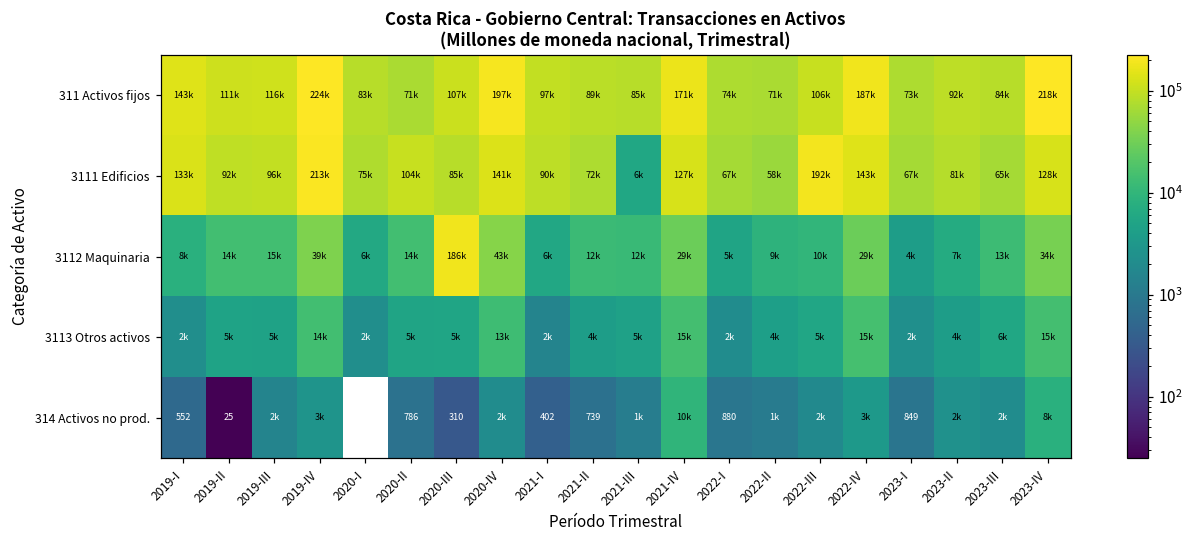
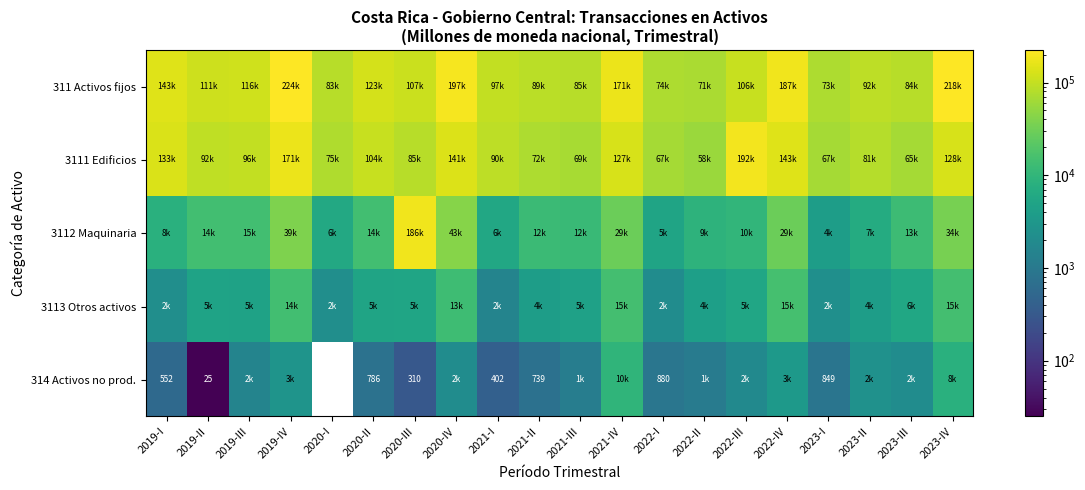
  {
    "311 Activos fijos": {
      "2019-I": "143k",
      "2019-II": "111k",
      "2019-III": "116k",
      "2019-IV": "224k",
      "2020-I": "83k",
-     "2020-II": "71k",
+     "2020-II": "123k",
      "2020-III": "107k",
      "2020-IV": "197k",
      "2021-I": "97k",
      "2021-II": "89k",
      "2021-III": "85k",
      "2021-IV": "171k",
      "2022-I": "74k",
      "2022-II": "71k",
      "2022-III": "106k",
      "2022-IV": "187k",
      "2023-I": "73k",
      "2023-II": "92k",
      "2023-III": "84k",
      "2023-IV": "218k"
    },
    "3111 Edificios": {
      "2019-I": "133k",
      "2019-II": "92k",
      "2019-III": "96k",
-     "2019-IV": "213k",
+     "2019-IV": "171k",
      "2020-I": "75k",
      "2020-II": "104k",
      "2020-III": "85k",
      "2020-IV": "141k",
      "2021-I": "90k",
      "2021-II": "72k",
-     "2021-III": "6k",
+     "2021-III": "69k",
      "2021-IV": "127k",
      "2022-I": "67k",
      "2022-II": "58k",
      "2022-III": "192k",
      "2022-IV": "143k",
      "2023-I": "67k",
      "2023-II": "81k",
      "2023-III": "65k",
      "2023-IV": "128k"
    },
    "3112 Maquinaria": {
      "2019-I": "8k",
      "2019-II": "14k",
      "2019-III": "15k",
      "2019-IV": "39k",
      "2020-I": "6k",
      "2020-II": "14k",
      "2020-III": "186k",
      "2020-IV": "43k",
      "2021-I": "6k",
      "2021-II": "12k",
      "2021-III": "12k",
      "2021-IV": "29k",
      "2022-I": "5k",
      "2022-II": "9k",
      "2022-III": "10k",
      "2022-IV": "29k",
      "2023-I": "4k",
      "2023-II": "7k",
      "2023-III": "13k",
      "2023-IV": "34k"
    },
    "3113 Otros activos": {
      "2019-I": "2k",
      "2019-II": "5k",
      "2019-III": "5k",
      "2019-IV": "14k",
      "2020-I": "2k",
      "2020-II": "5k",
      "2020-III": "5k",
      "2020-IV": "13k",
      "2021-I": "2k",
      "2021-II": "4k",
      "2021-III": "5k",
      "2021-IV": "15k",
      "2022-I": "2k",
      "2022-II": "4k",
      "2022-III": "5k",
      "2022-IV": "15k",
      "2023-I": "2k",
      "2023-II": "4k",
      "2023-III": "6k",
      "2023-IV": "15k"
    },
    "314 Activos no prod.": {
      "2019-I": "552",
      "2019-II": "25",
      "2019-III": "2k",
      "2019-IV": "3k",
      "2020-II": "786",
      "2020-III": "310",
      "2020-IV": "2k",
      "2021-I": "402",
      "2021-II": "739",
      "2021-III": "1k",
      "2021-IV": "10k",
      "2022-I": "880",
      "2022-II": "1k",
      "2022-III": "2k",
      "2022-IV": "3k",
      "2023-I": "849",
      "2023-II": "2k",
      "2023-III": "2k",
      "2023-IV": "8k"
    }
  }
